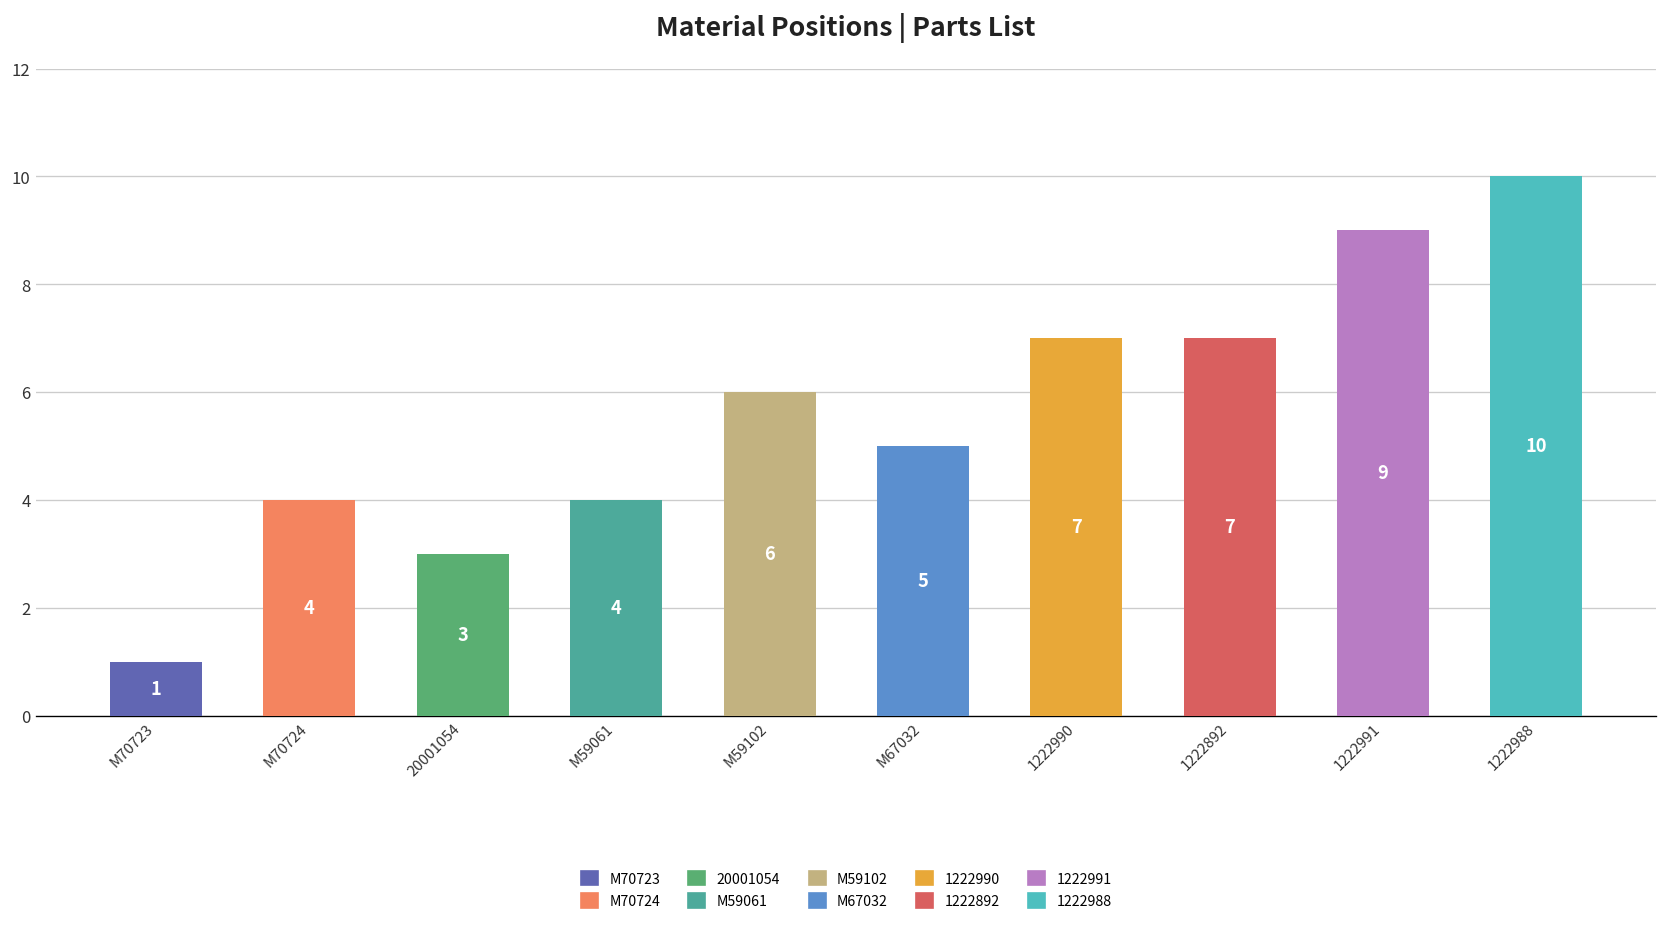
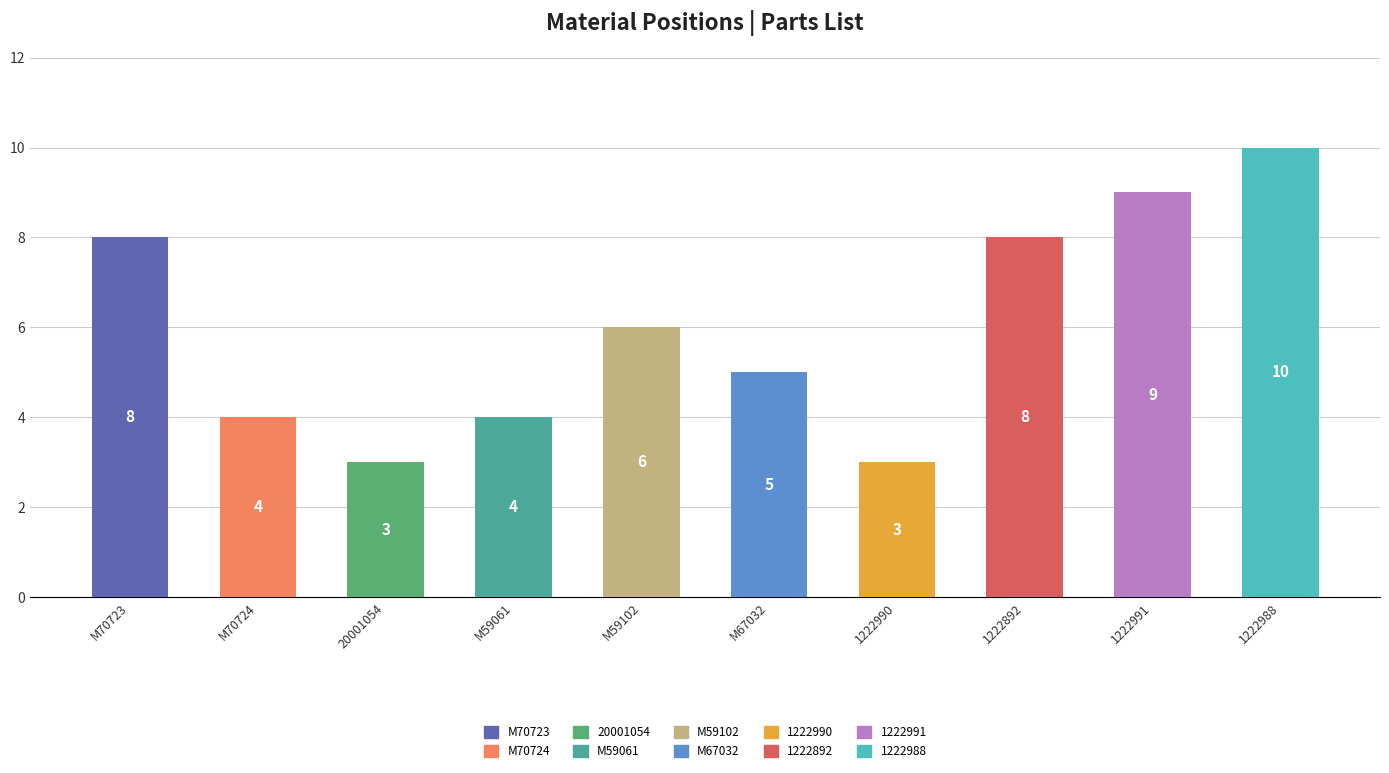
  {
-   "M70723": 1,
+   "M70723": 8,
    "M70724": 4,
    "20001054": 3,
    "M59061": 4,
    "M59102": 6,
    "M67032": 5,
-   "1222990": 7,
-   "1222892": 7,
+   "1222990": 3,
+   "1222892": 8,
    "1222991": 9,
    "1222988": 10
  }
